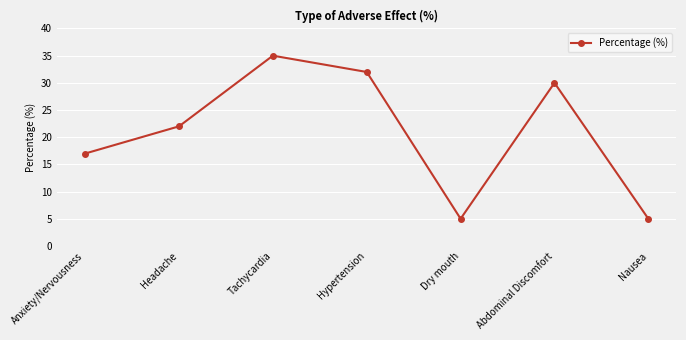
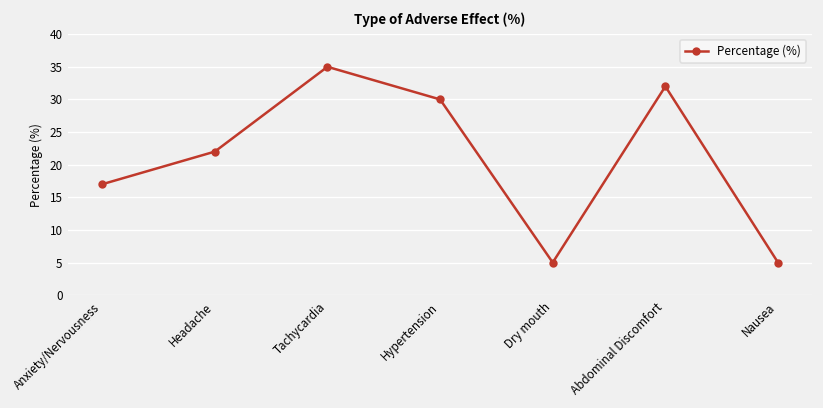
  {
    "Anxiety/Nervousness": 17,
    "Headache": 22,
    "Tachycardia": 35,
-   "Hypertension": 32,
+   "Hypertension": 30,
    "Dry mouth": 5,
-   "Abdominal Discomfort": 30,
+   "Abdominal Discomfort": 32,
    "Nausea": 5
  }
